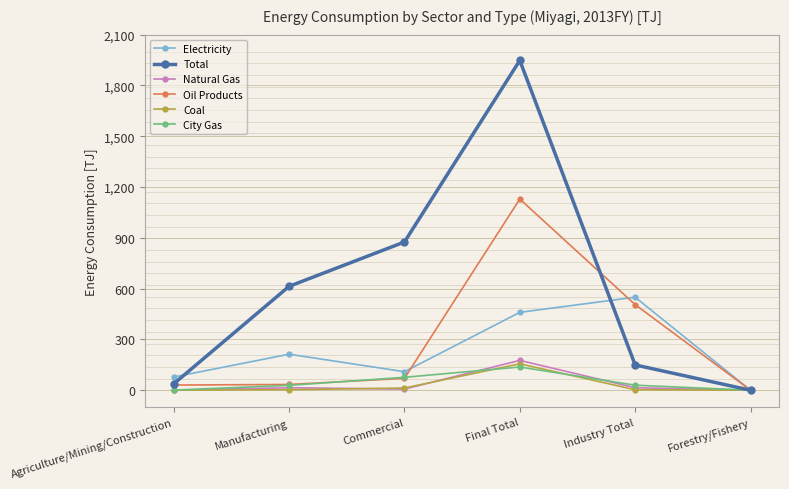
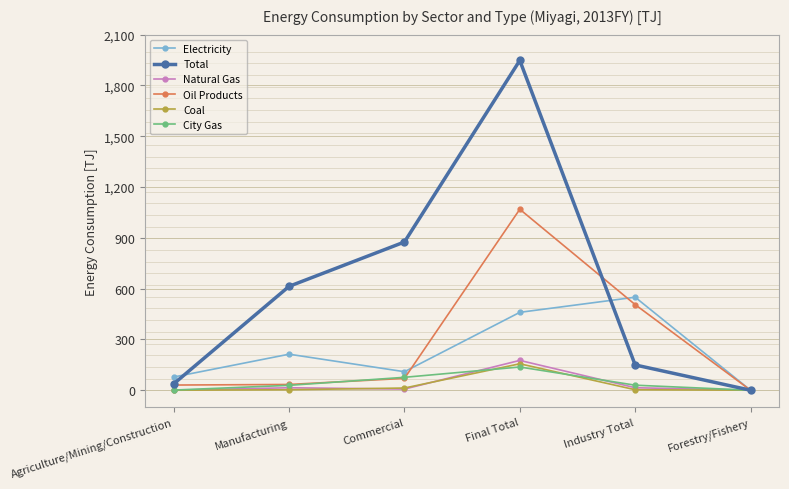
  {
    "Electricity": {
      "Agriculture/Mining/Construction": "80",
      "Manufacturing": "210",
      "Commercial": "110",
      "Final Total": "460",
      "Industry Total": "550"
    },
    "Total": {
      "Manufacturing": "610",
      "Commercial": "880",
      "Final Total": "1,950",
      "Industry Total": "150"
    },
    "Natural Gas": {
      "Final Total": "180"
    },
    "Oil Products": {
-     "Final Total": "1,130",
+     "Final Total": "1,070",
      "Industry Total": "510"
    },
    "Coal": {
      "Final Total": "160"
    },
    "City Gas": {
      "Final Total": "140"
    }
  }
